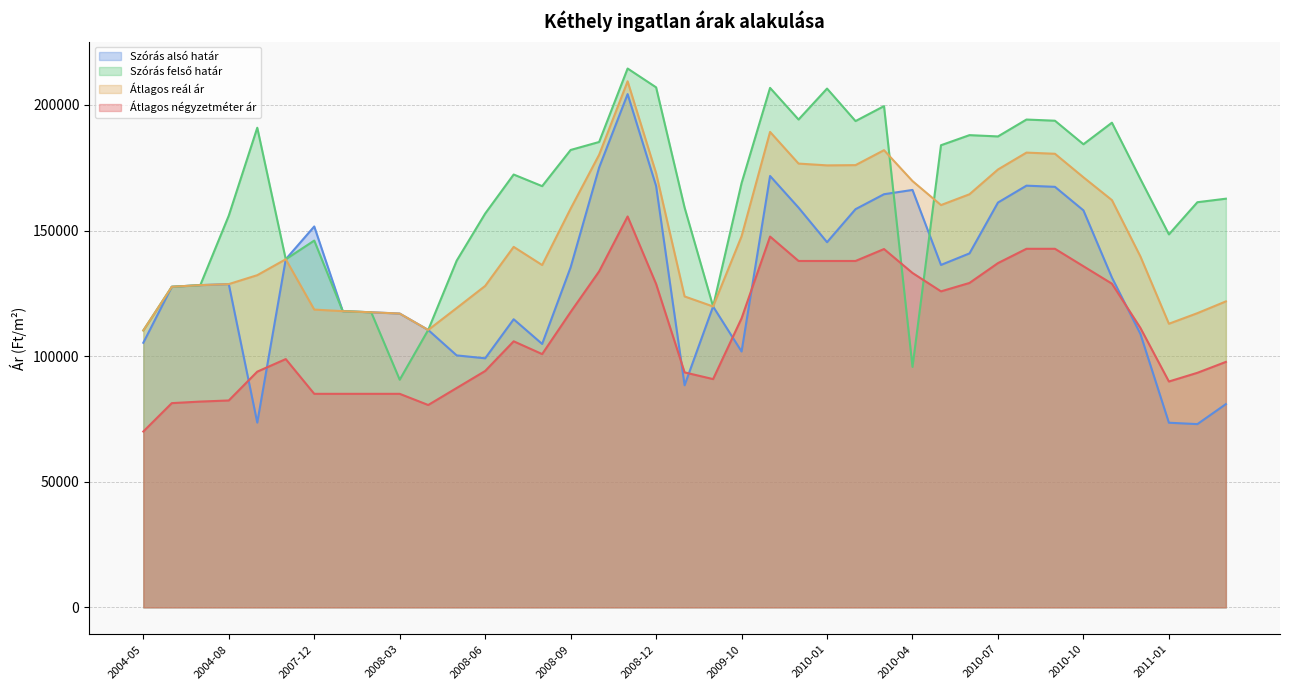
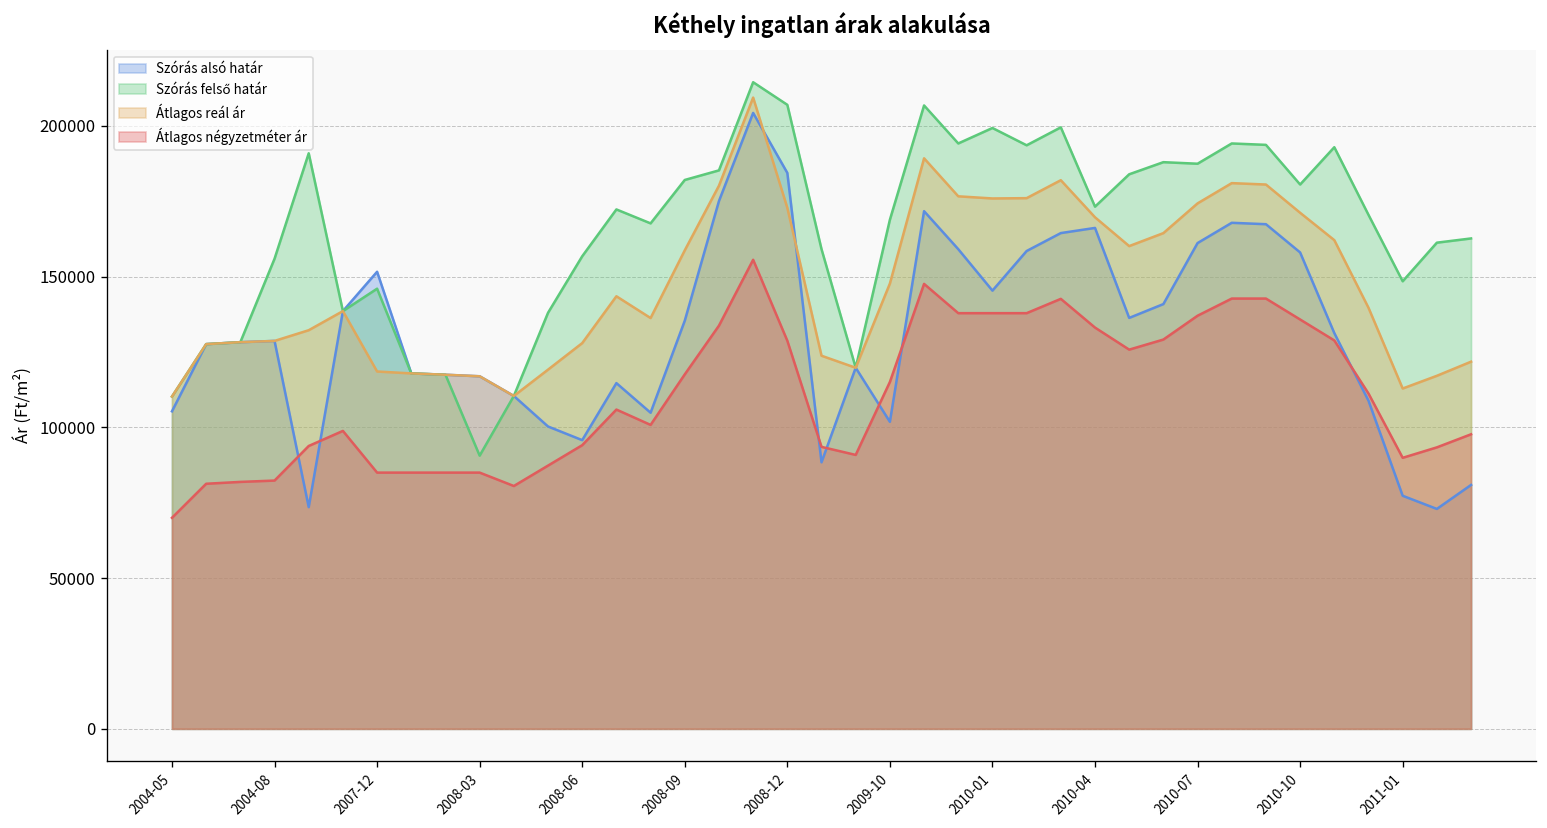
  {
    "Szórás alsó határ": {
      "2004-05": 105000,
      "2007-12": 152000,
-     "2008-06": 99000,
+     "2008-06": 96000,
      "2008-09": 135000,
-     "2008-12": 168000,
+     "2008-12": 184000,
      "2009-10": 102000,
      "2010-01": 145000,
      "2010-04": 166000,
      "2010-07": 161000,
      "2010-10": 158000,
-     "2011-01": 73000
+     "2011-01": 77000
    },
    "Szórás felső határ": {
      "2004-08": 156000,
      "2007-12": 146000,
      "2008-03": 91000,
      "2008-06": 157000,
      "2008-09": 182000,
      "2008-12": 207000,
      "2009-10": 169000,
-     "2010-01": 207000,
-     "2010-04": 96000,
+     "2010-01": 199000,
+     "2010-04": 173000,
      "2010-07": 187000,
-     "2010-10": 184000,
+     "2010-10": 181000,
      "2011-01": 148000
    }
  }
